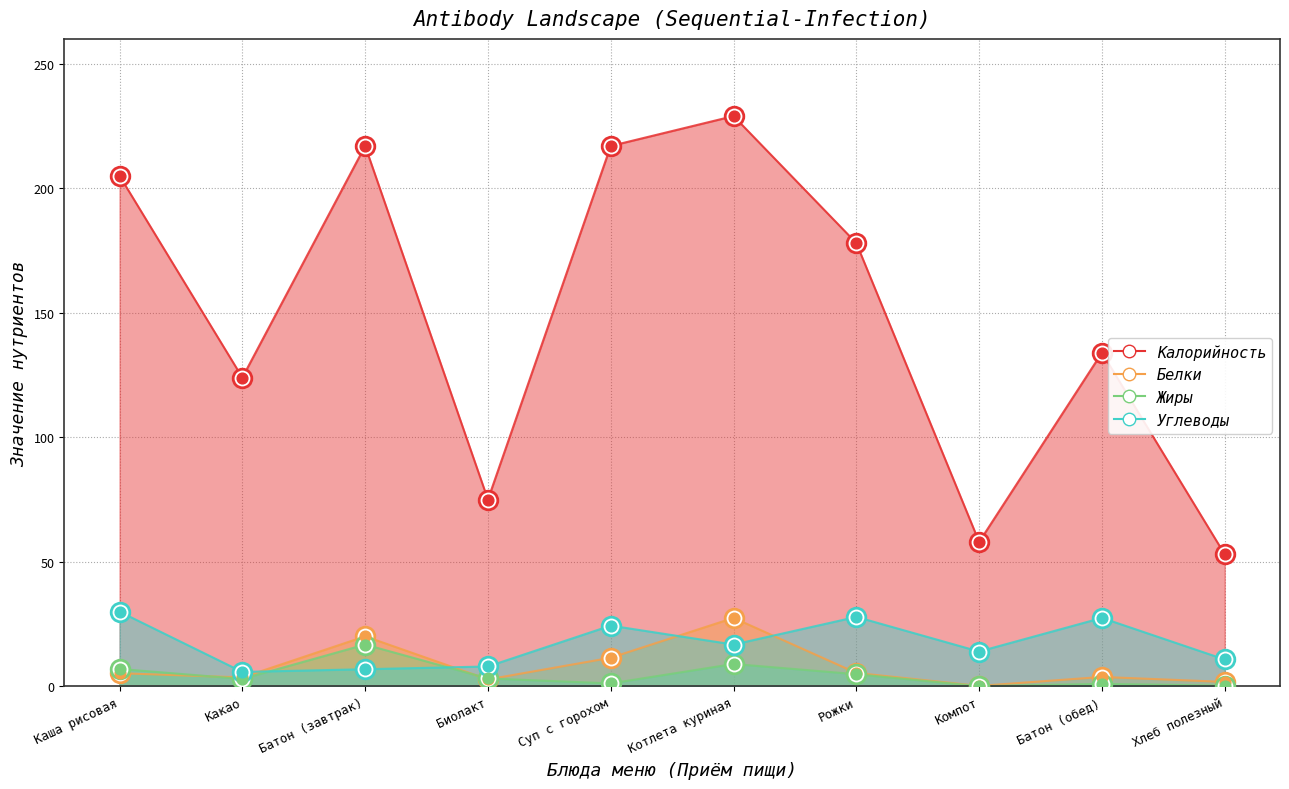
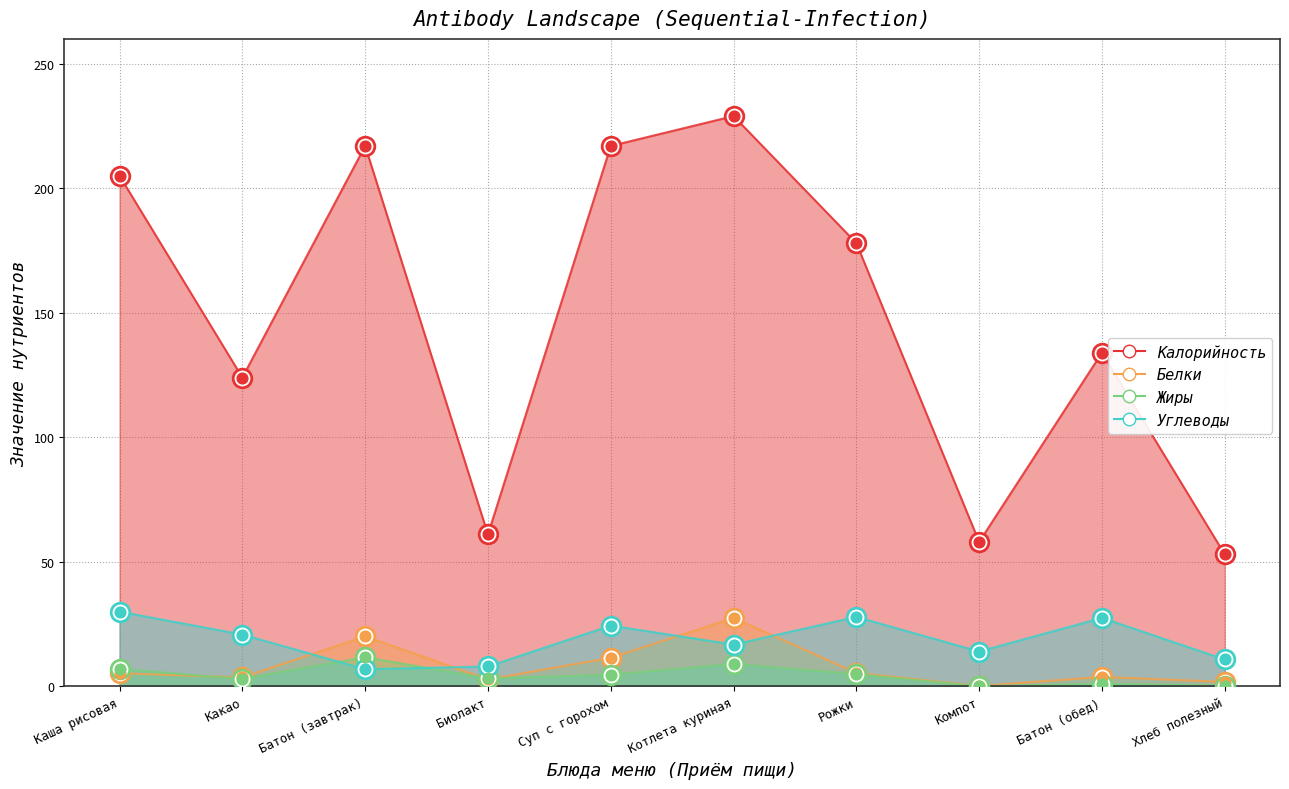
  {
    "Калорийность": {
      "Каша рисовая": 205,
      "Какао": 124,
      "Батон (завтрак)": 217,
-     "Биолакт": 75,
+     "Биолакт": 61,
      "Суп с горохом": 217,
      "Котлета куриная": 229,
      "Рожки": 178,
      "Компот": 58,
      "Батон (обед)": 134,
      "Хлеб полезный": 53
    },
    "Жиры": {
      "Каша рисовая": 7,
-     "Батон (завтрак)": 17,
-     "Суп с горохом": 1,
+     "Батон (завтрак)": 12,
+     "Суп с горохом": 5,
      "Котлета куриная": 9,
      "Батон (обед)": 1,
      "Хлеб полезный": 0
    },
    "Белки": {
      "Каша рисовая": 5,
      "Батон (завтрак)": 20,
      "Суп с горохом": 12,
      "Котлета куриная": 28,
      "Батон (обед)": 4,
      "Хлеб полезный": 2
    },
    "Углеводы": {
      "Каша рисовая": 30,
-     "Какао": 6,
+     "Какао": 21,
      "Батон (завтрак)": 7,
      "Биолакт": 8,
      "Суп с горохом": 24,
      "Котлета куриная": 17,
      "Рожки": 28,
      "Компот": 14,
      "Батон (обед)": 28,
      "Хлеб полезный": 11
    }
  }
